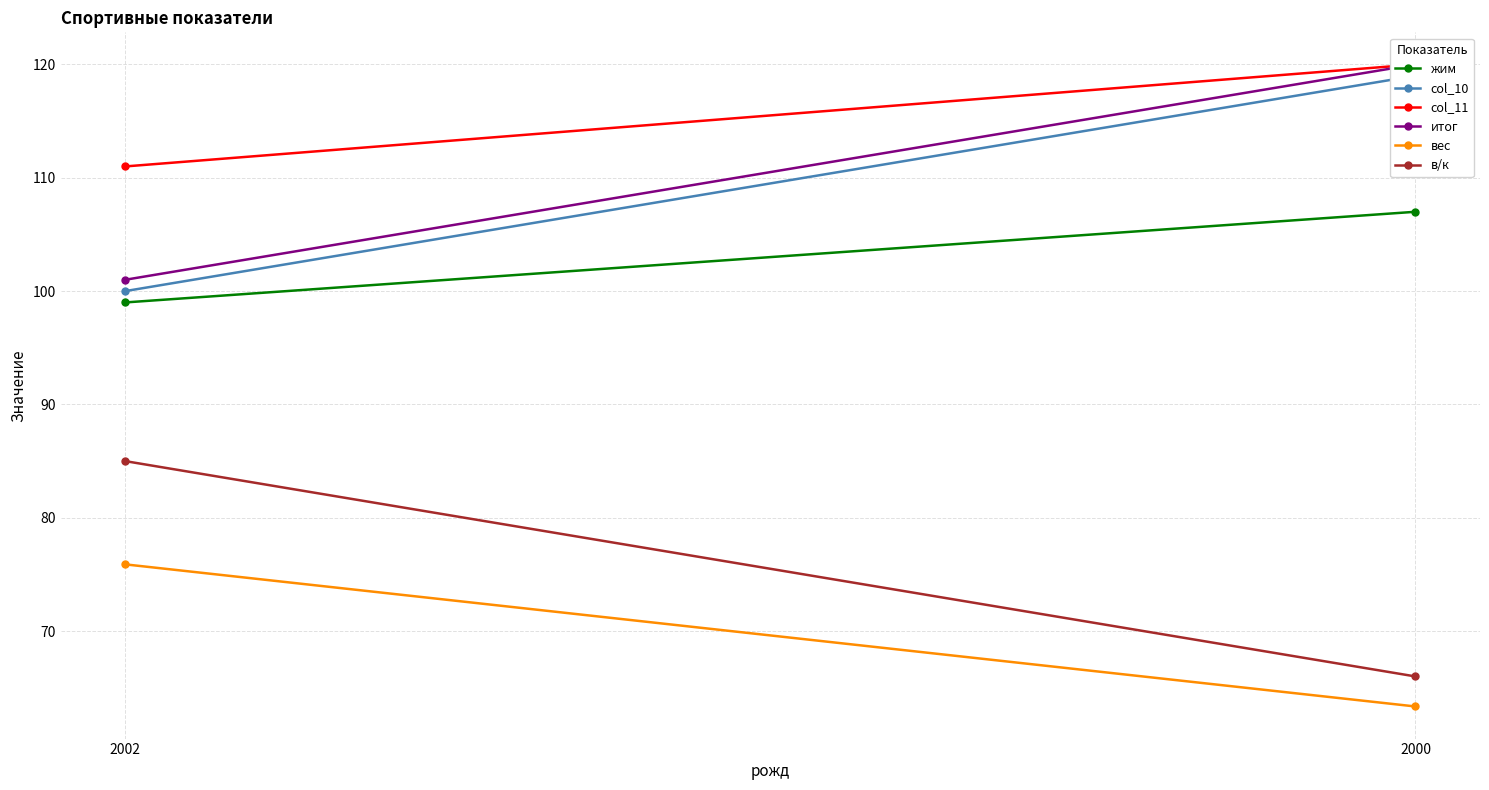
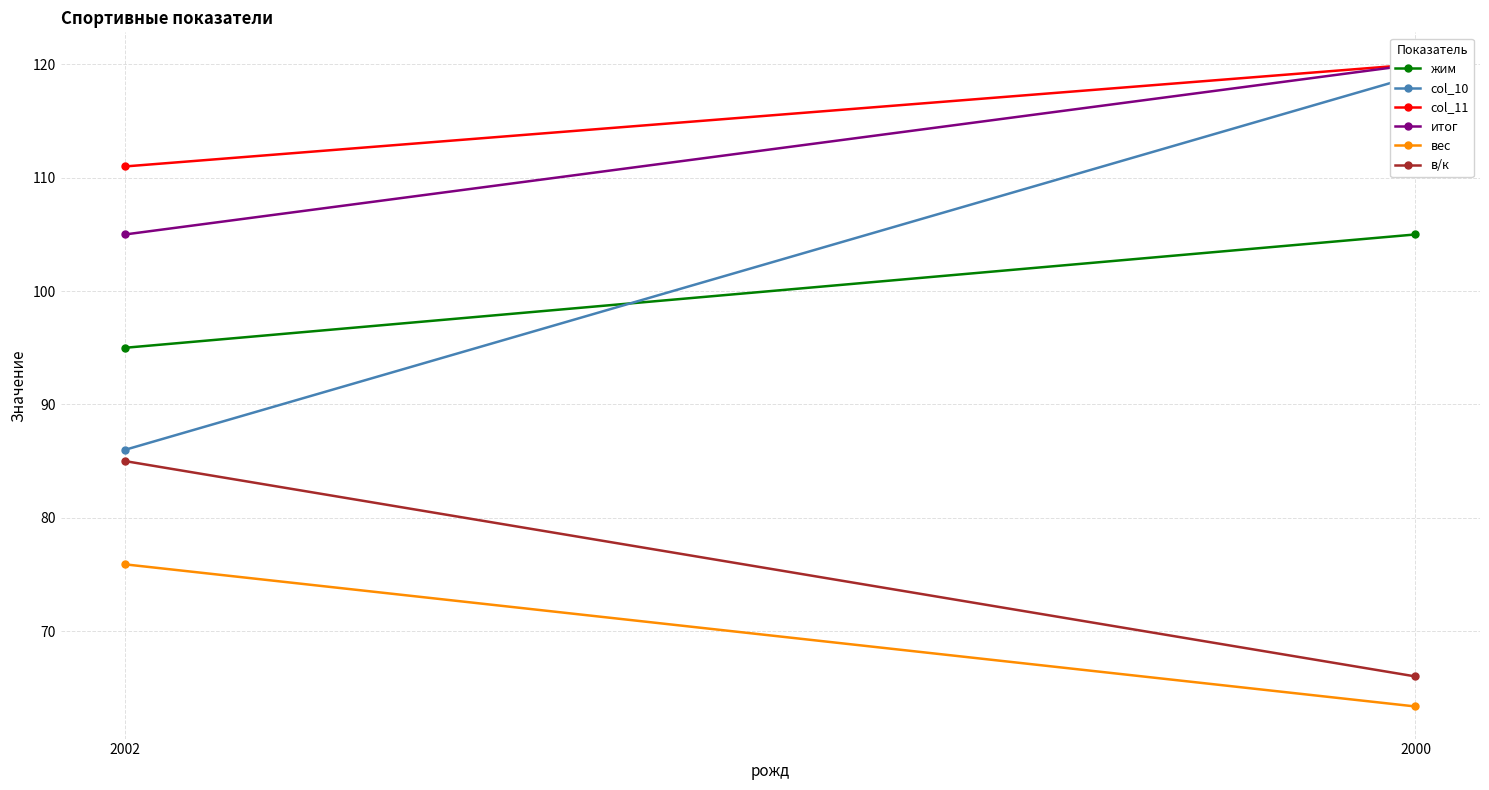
  {
    "жим": {
-     "2002": 99,
-     "2000": 107
+     "2002": 95,
+     "2000": 105
    },
    "col_10": {
-     "2002": 100
+     "2002": 86
    },
    "col_11": {
      "2002": 111
    },
    "итог": {
-     "2002": 101
+     "2002": 105
    },
    "вес": {
      "2002": 76,
      "2000": 63.4
    },
    "в/к": {
      "2002": 85,
      "2000": 66
    }
  }
